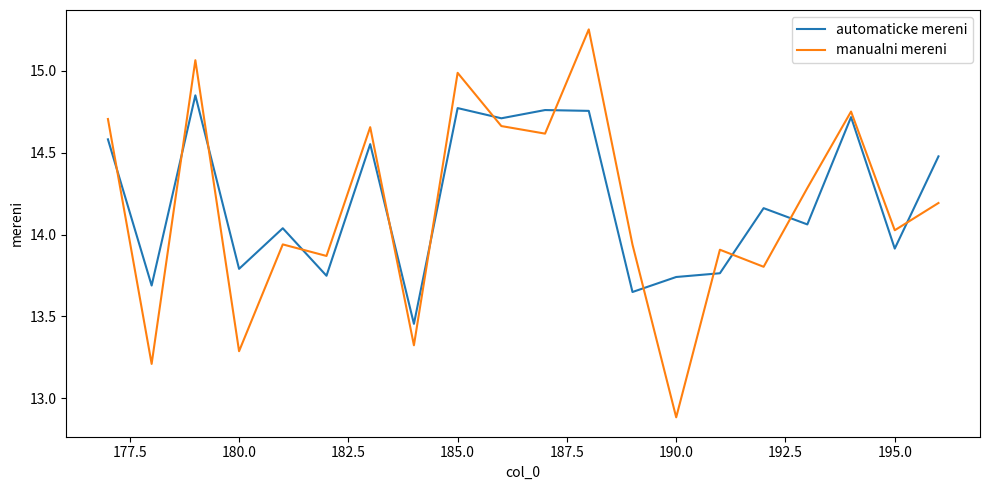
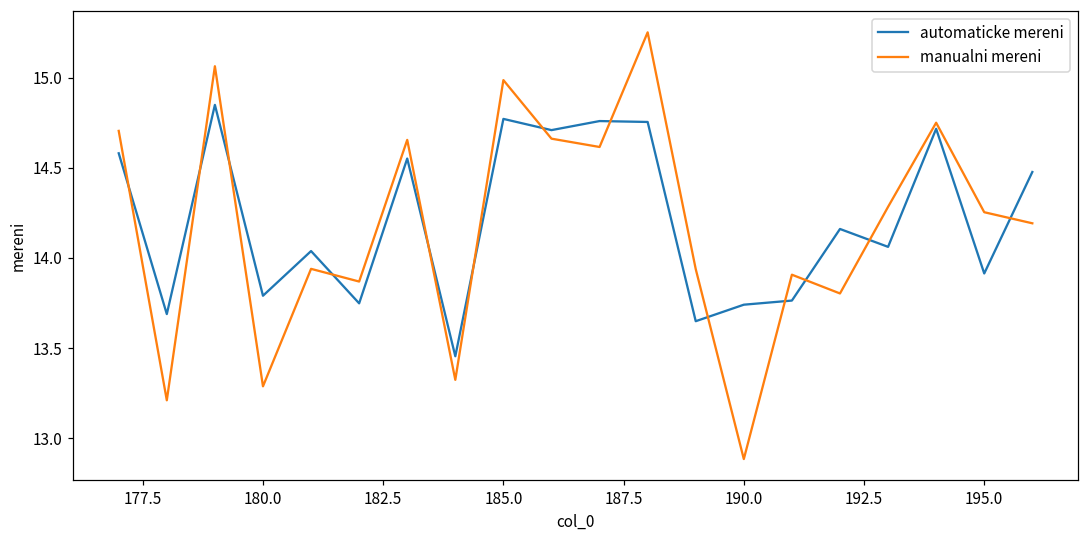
  {
    "automaticke mereni": {
      "180.0": 13.79,
      "185.0": 14.77,
      "190.0": 13.74,
      "195.0": 13.91
    },
    "manualni mereni": {
      "180.0": 13.29,
      "185.0": 14.99,
      "190.0": 12.88,
-     "195.0": 14.03
+     "195.0": 14.25
    }
  }
